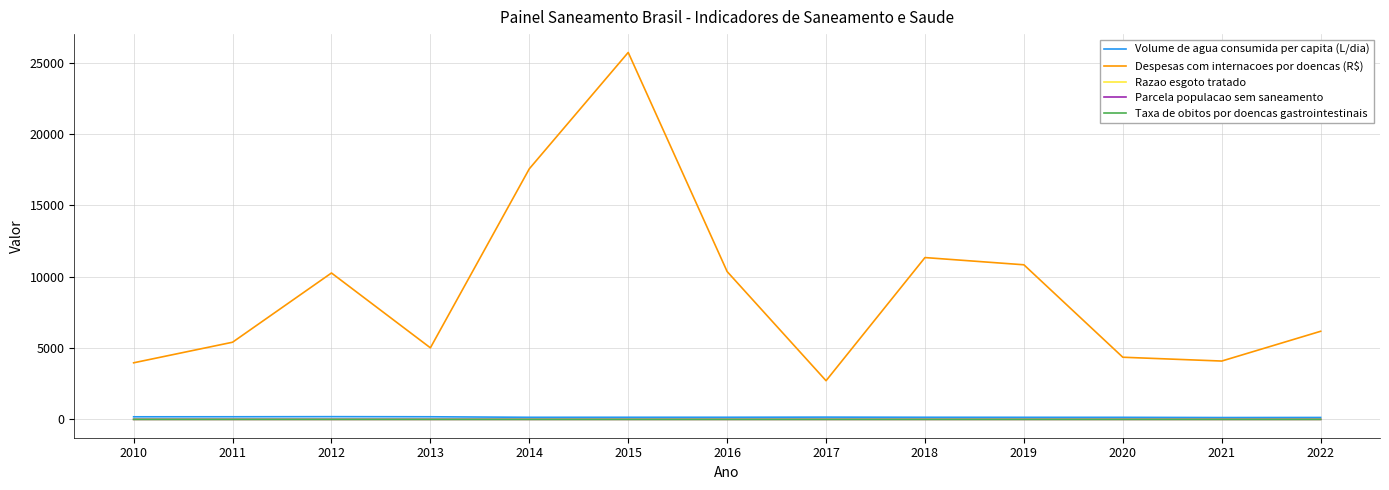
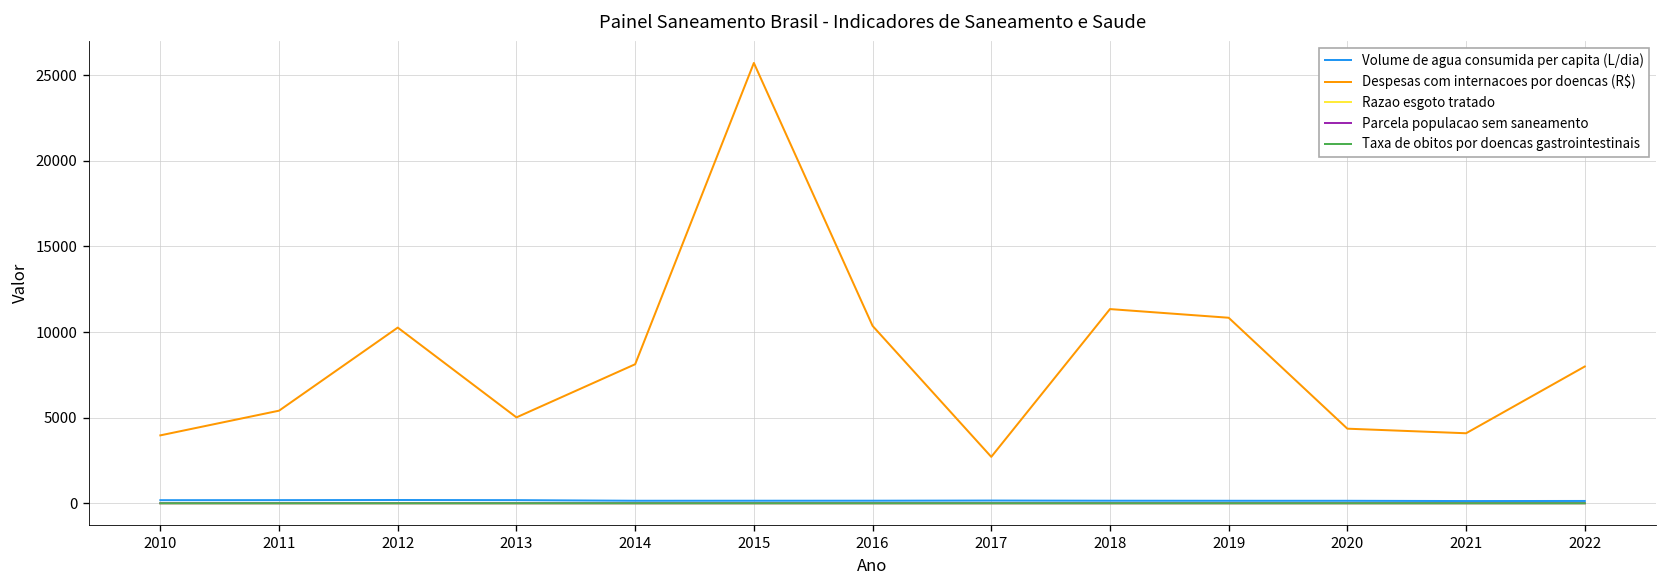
  {
    "Volume de agua consumida per capita (L/dia)": {
      "2010": 200,
      "2011": 200,
      "2012": 200,
      "2013": 200
    },
    "Despesas com internacoes por doencas (R$)": {
      "2010": 4000,
      "2011": 5400,
      "2012": 10300,
      "2013": 5000,
-     "2014": 17600,
+     "2014": 8100,
      "2015": 25700,
      "2016": 10400,
      "2017": 2700,
      "2018": 11300,
      "2019": 10800,
      "2020": 4400,
      "2021": 4100,
-     "2022": 6200
+     "2022": 8000
    },
    "Taxa de obitos por doencas gastrointestinais": {
      "2010": 0,
      "2011": 0,
      "2012": 0,
      "2013": 0
    }
  }
